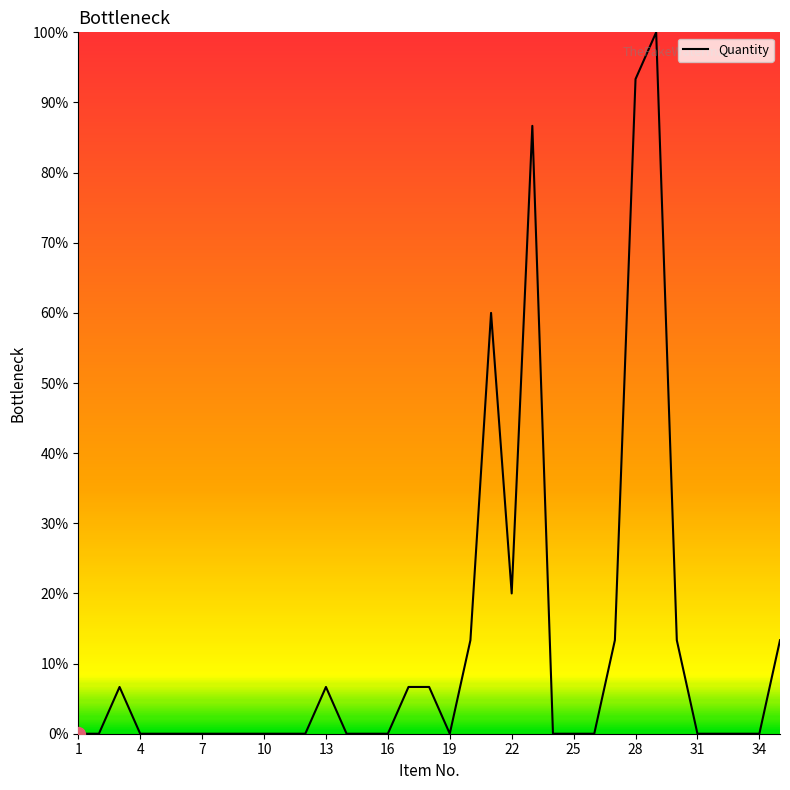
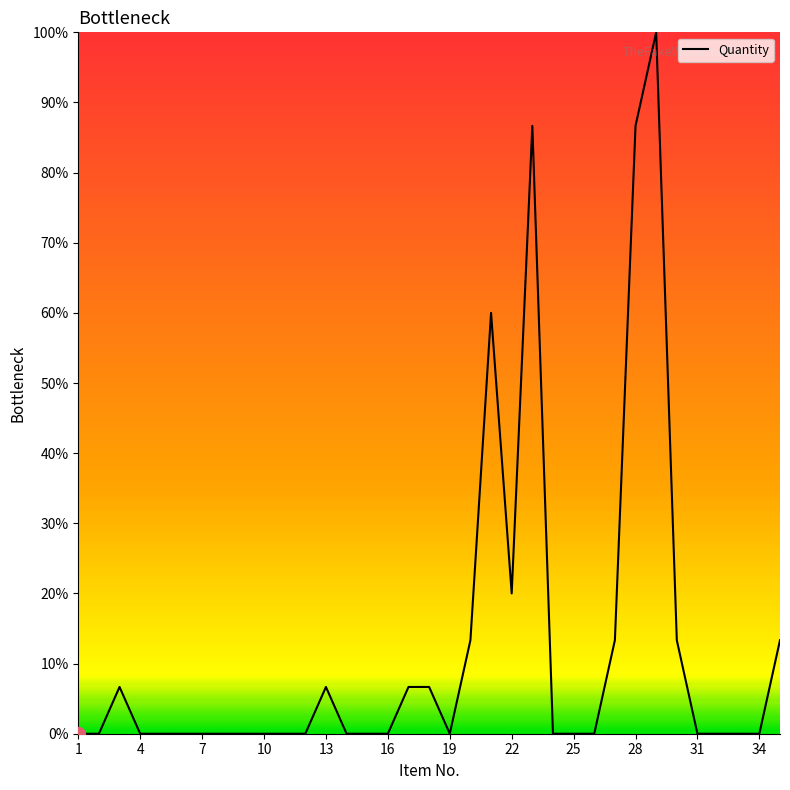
  {
    "Quantity": {
      "4": "0%",
      "7": "0%",
      "10": "0%",
      "13": "7%",
      "16": "0%",
      "19": "0%",
      "22": "20%",
      "25": "0%",
-     "28": "93%",
+     "28": "87%",
      "31": "0%",
      "34": "0%"
    }
  }
